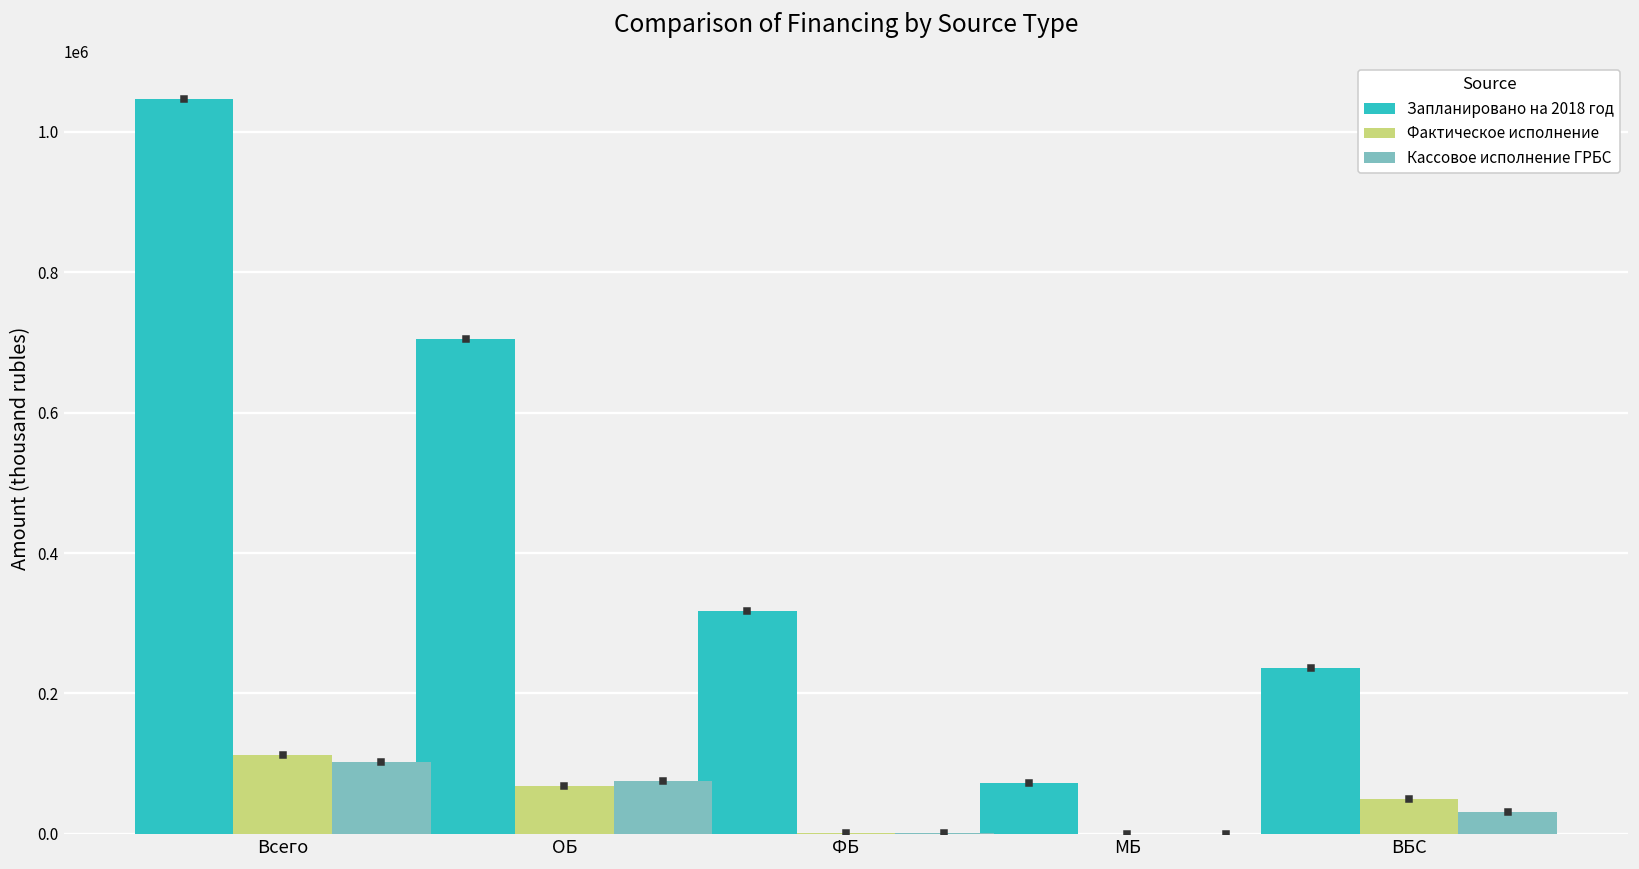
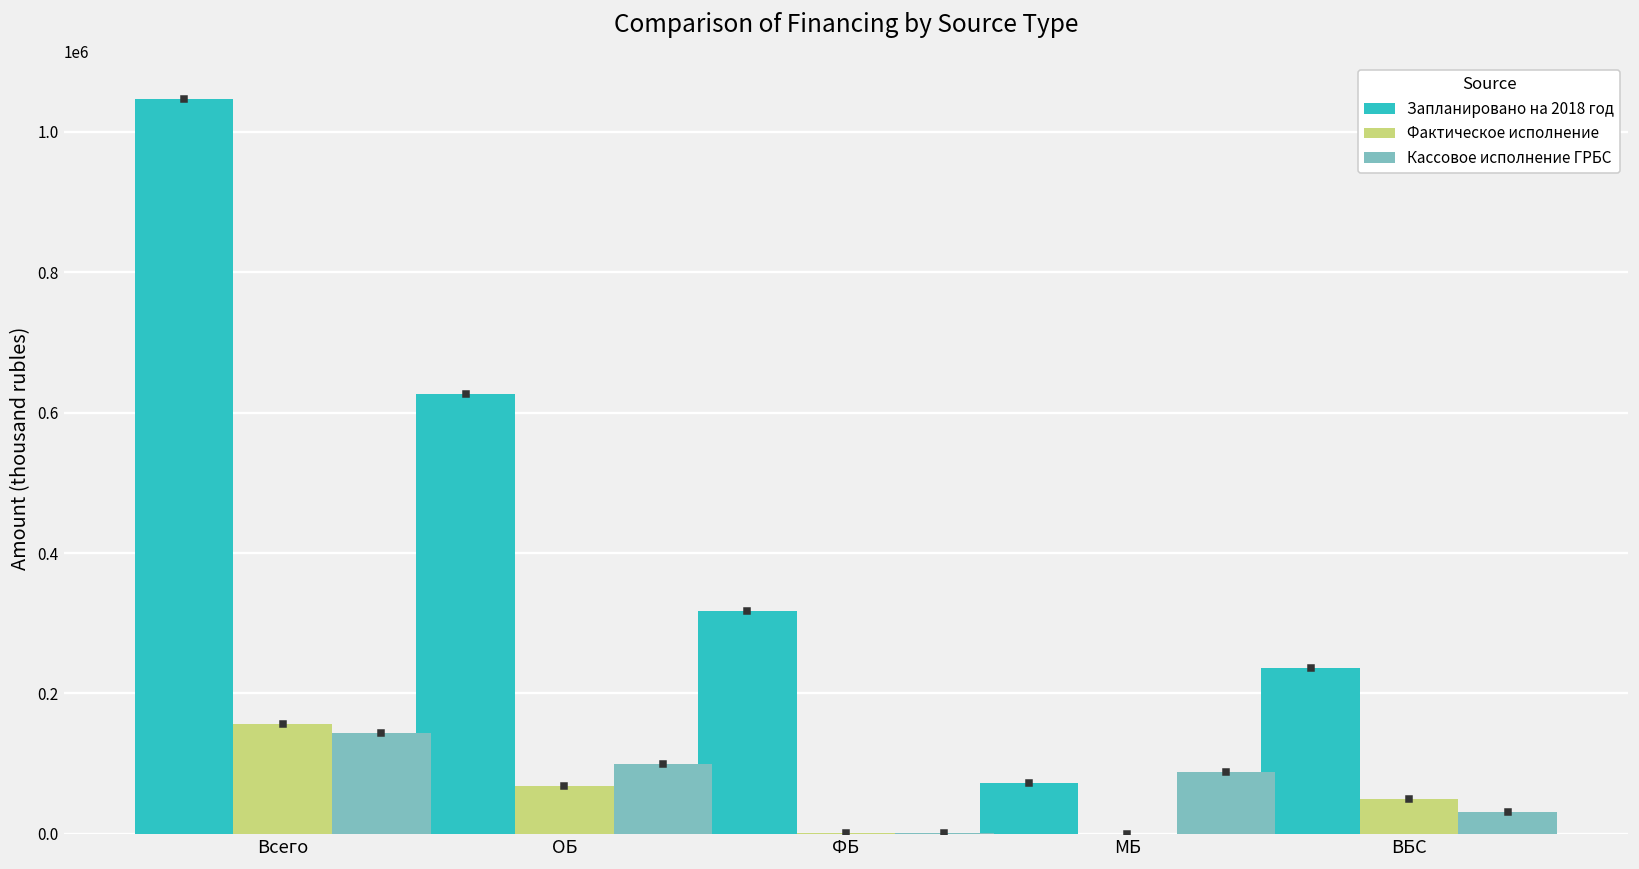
  {
    "Запланировано на 2018 год": {
      "Всего": 1050000,
-     "ОБ": 710000,
+     "ОБ": 630000,
      "ФБ": 320000,
      "МБ": 70000,
      "ВБС": 240000
    },
    "Фактическое исполнение": {
-     "Всего": 110000,
+     "Всего": 160000,
      "ОБ": 70000,
      "МБ": 0,
      "ВБС": 50000
    },
    "Кассовое исполнение ГРБС": {
-     "Всего": 100000,
-     "ОБ": 80000,
-     "МБ": 0,
+     "Всего": 140000,
+     "ОБ": 100000,
+     "МБ": 90000,
      "ВБС": 30000
    }
  }
